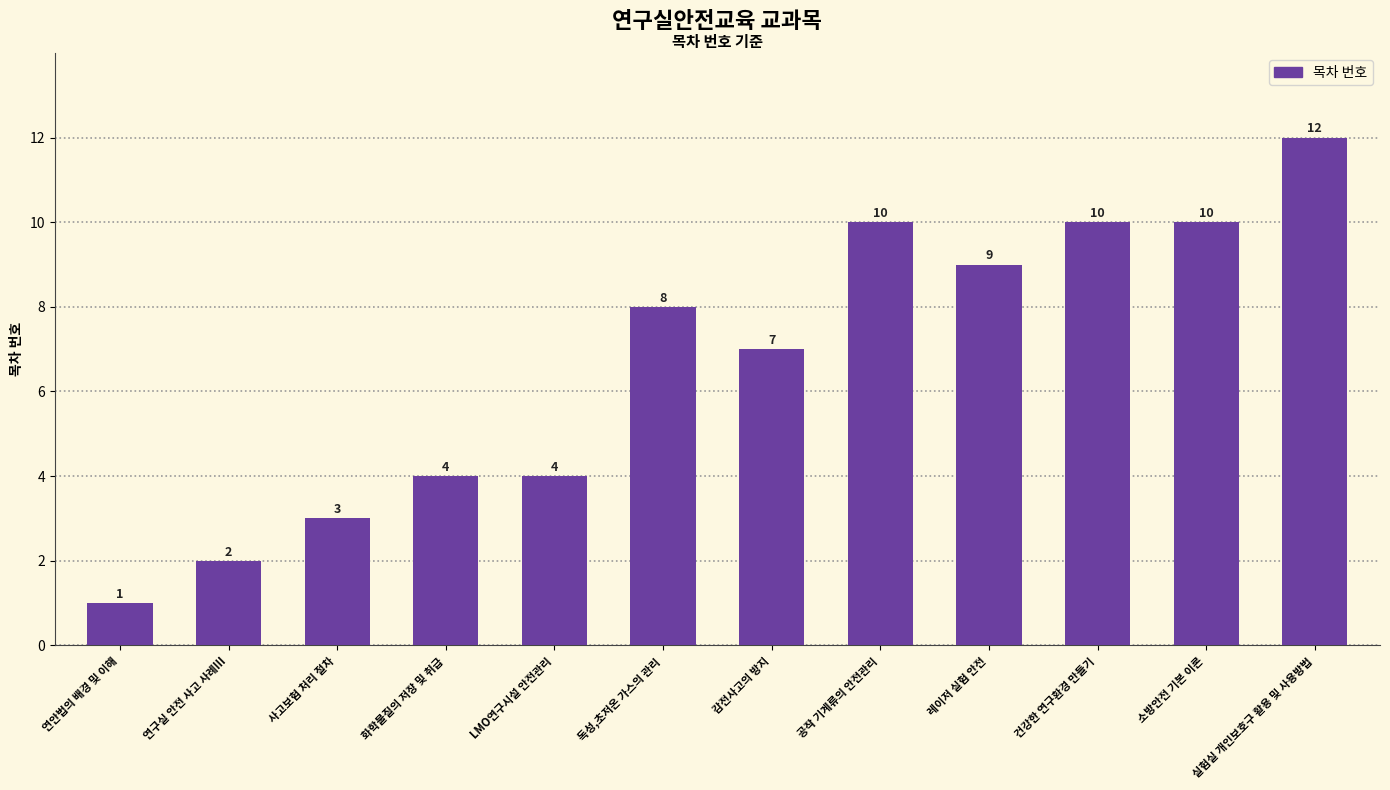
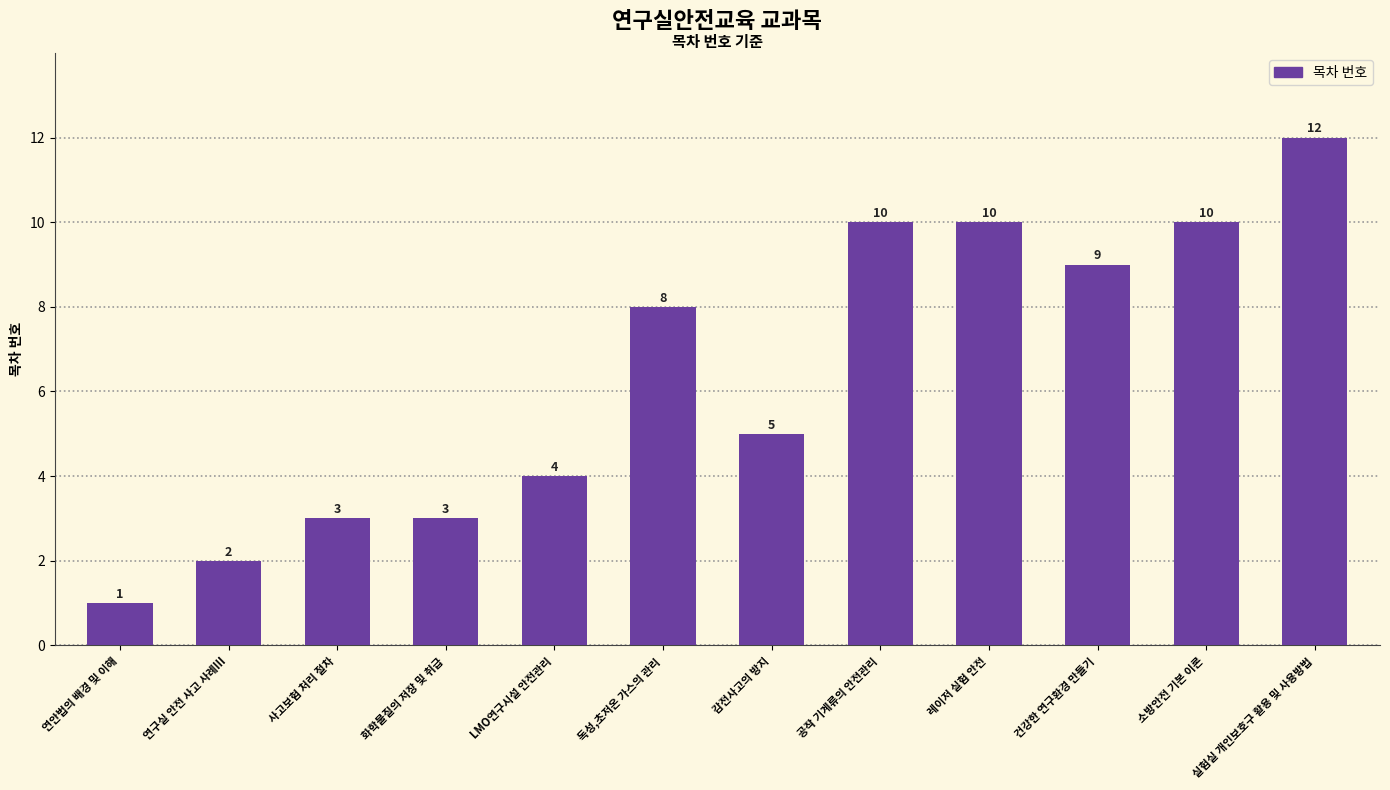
  {
    "연안법의 배경 및 이해": 1,
    "연구실 안전 사고 사례Ⅲ": 2,
    "사고보험 처리 절차": 3,
-   "화학물질의 저장 및 취급": 4,
+   "화학물질의 저장 및 취급": 3,
    "LMO연구시설 안전관리": 4,
    "독성,초저온 가스의 관리": 8,
-   "감전사고의 방지": 7,
+   "감전사고의 방지": 5,
    "공작 기계류의 안전관리": 10,
-   "레이저 실험 안전": 9,
-   "건강한 연구환경 만들기": 10,
+   "레이저 실험 안전": 10,
+   "건강한 연구환경 만들기": 9,
    "소방안전 기본 이론": 10,
    "실험실 개인보호구 활용 및 사용방법": 12
  }
